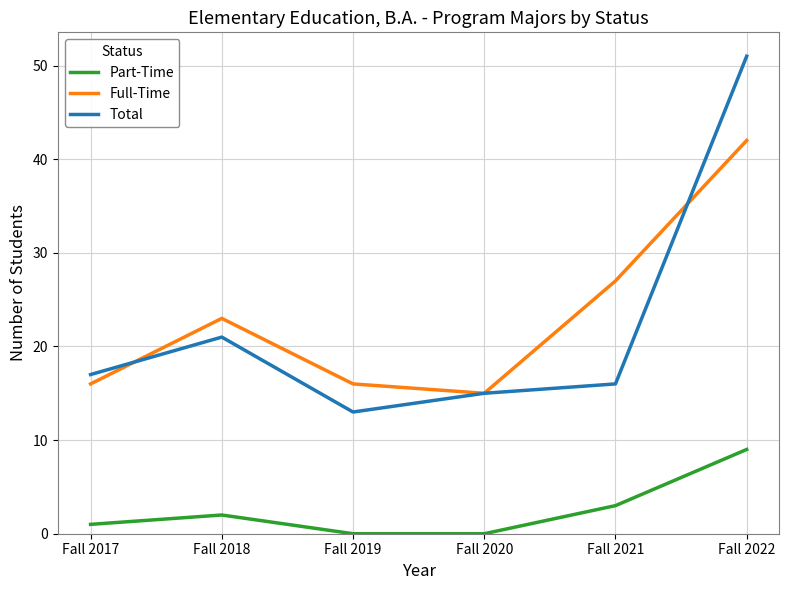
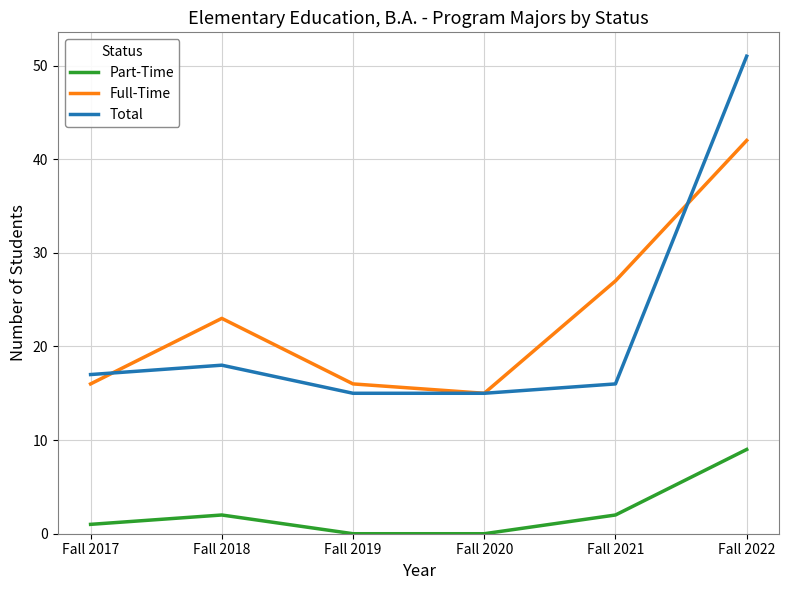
  {
    "Part-Time": {
      "Fall 2017": 1,
      "Fall 2018": 2,
      "Fall 2019": 0,
      "Fall 2020": 0,
-     "Fall 2021": 3,
+     "Fall 2021": 2,
      "Fall 2022": 9
    },
    "Full-Time": {
      "Fall 2017": 16,
      "Fall 2018": 23,
      "Fall 2019": 16,
      "Fall 2021": 27,
      "Fall 2022": 42
    },
    "Total": {
      "Fall 2017": 17,
-     "Fall 2018": 21,
-     "Fall 2019": 13,
+     "Fall 2018": 18,
+     "Fall 2019": 15,
      "Fall 2021": 16,
      "Fall 2022": 51
    }
  }
